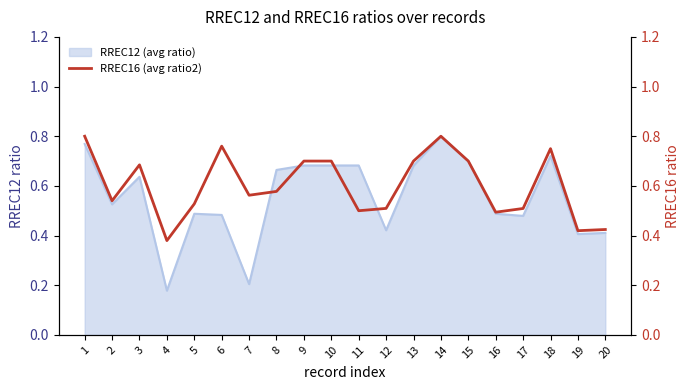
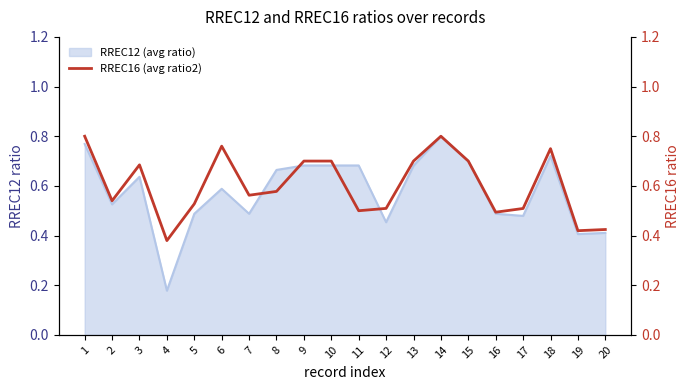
  {
    "RREC12 (avg ratio)": {
      "1": 0.77,
      "2": 0.53,
      "3": 0.64,
      "4": 0.18,
      "5": 0.49,
-     "6": 0.48,
-     "7": 0.20,
+     "6": 0.59,
+     "7": 0.49,
      "8": 0.66,
      "9": 0.68,
      "10": 0.68,
      "11": 0.68,
-     "12": 0.42,
+     "12": 0.45,
      "13": 0.68,
      "14": 0.80,
      "15": 0.70,
      "16": 0.49,
      "17": 0.48,
      "18": 0.72,
      "19": 0.41,
      "20": 0.41
    },
    "RREC16 (avg ratio2)": {
      "1": 0.80,
      "2": 0.54,
      "3": 0.68,
      "4": 0.38,
      "5": 0.53,
      "6": 0.76,
      "7": 0.56,
      "8": 0.58,
      "9": 0.70,
      "10": 0.70,
      "11": 0.50,
      "12": 0.51,
      "13": 0.70,
      "14": 0.80,
      "15": 0.70,
      "16": 0.49,
      "17": 0.51,
      "18": 0.75,
      "19": 0.42,
      "20": 0.42
    }
  }
